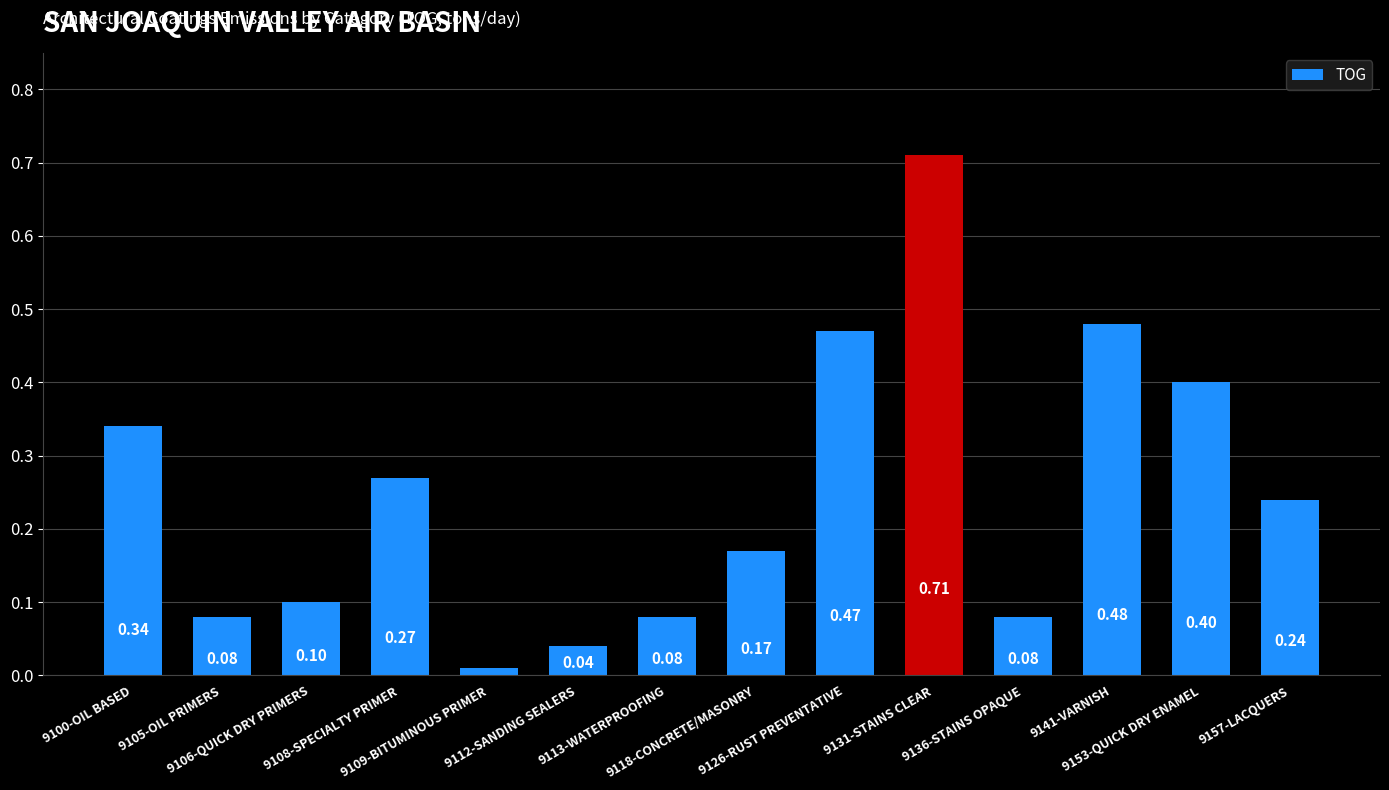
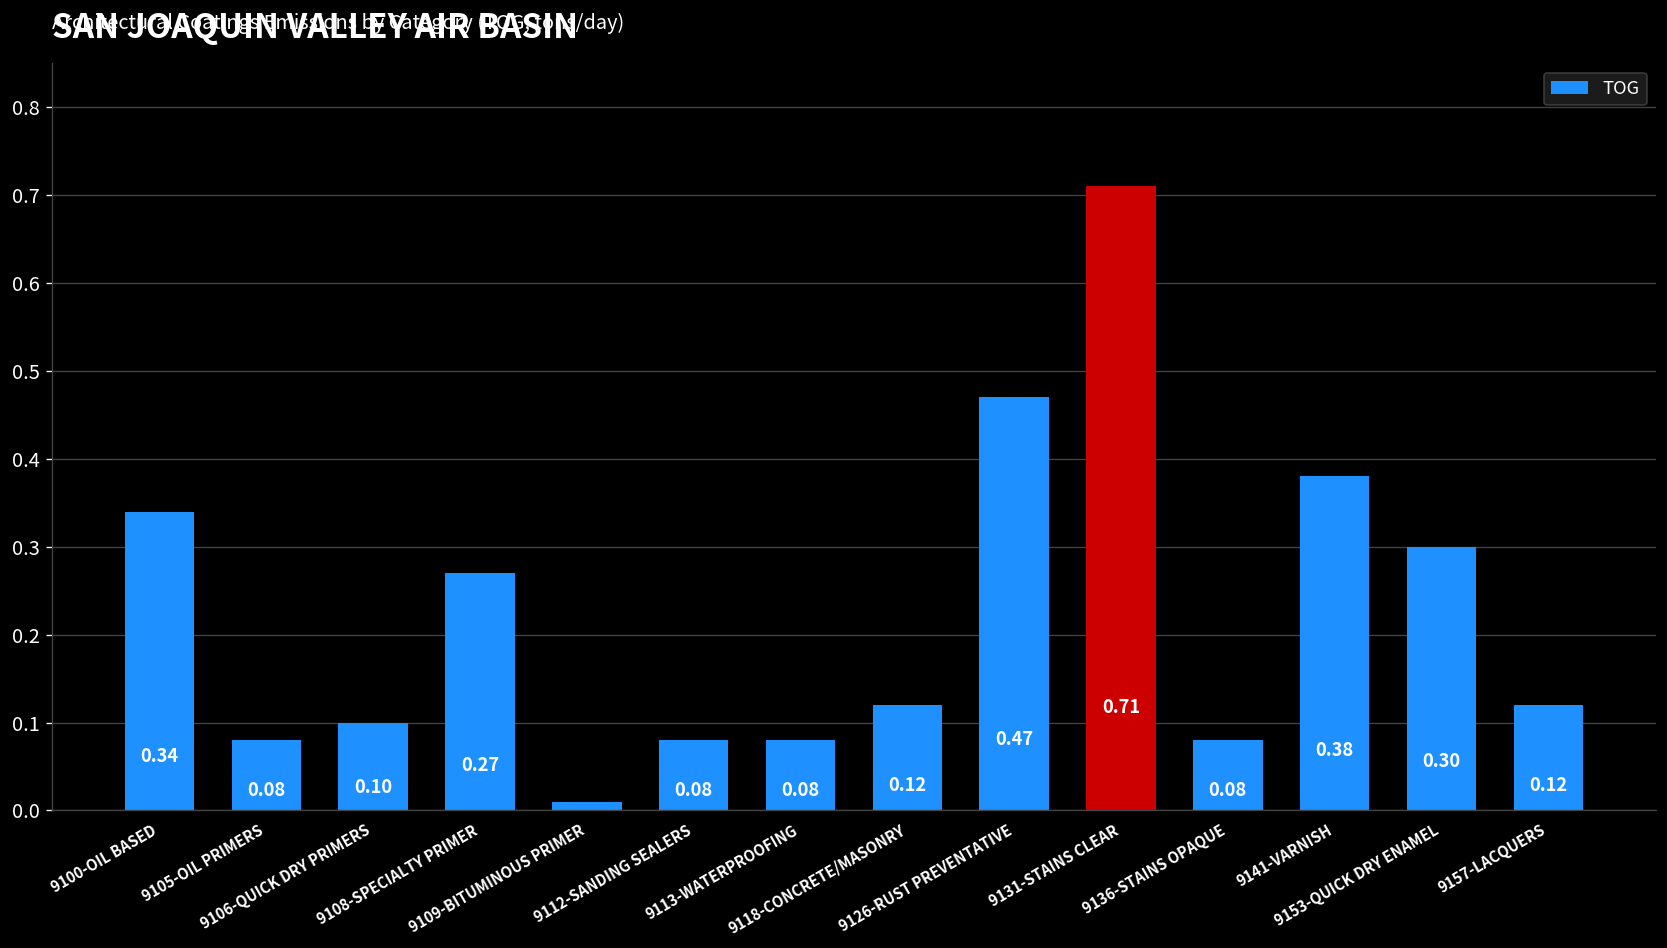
  {
    "9100-OIL BASED": 0.34,
    "9105-OIL PRIMERS": 0.08,
    "9106-QUICK DRY PRIMERS": 0.10,
    "9108-SPECIALTY PRIMER": 0.27,
-   "9112-SANDING SEALERS": 0.04,
+   "9112-SANDING SEALERS": 0.08,
    "9113-WATERPROOFING": 0.08,
-   "9118-CONCRETE/MASONRY": 0.17,
+   "9118-CONCRETE/MASONRY": 0.12,
    "9126-RUST PREVENTATIVE": 0.47,
    "9131-STAINS CLEAR": 0.71,
    "9136-STAINS OPAQUE": 0.08,
-   "9141-VARNISH": 0.48,
-   "9153-QUICK DRY ENAMEL": 0.40,
-   "9157-LACQUERS": 0.24
+   "9141-VARNISH": 0.38,
+   "9153-QUICK DRY ENAMEL": 0.30,
+   "9157-LACQUERS": 0.12
  }
